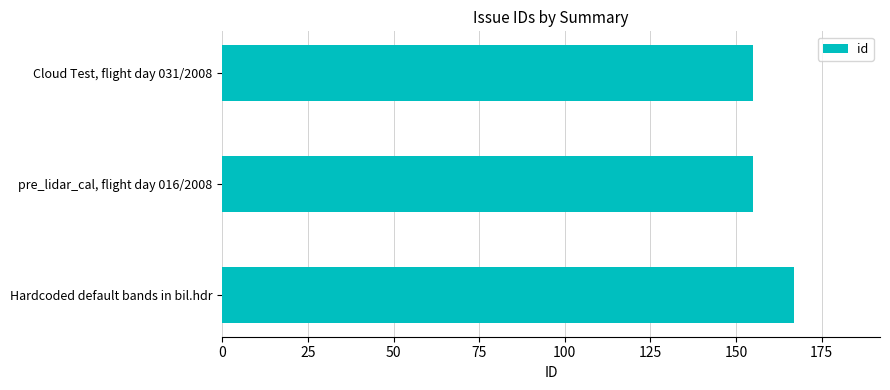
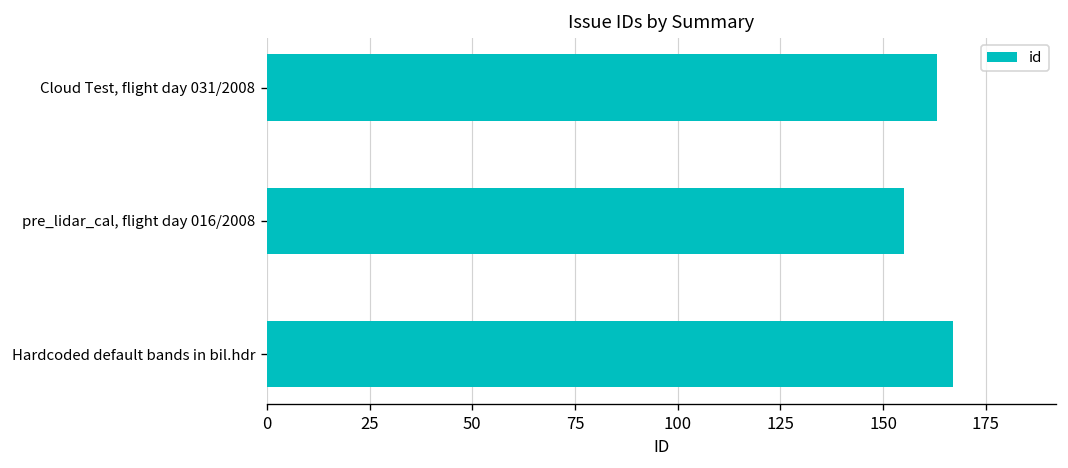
  {
-   "Cloud Test, flight day 031/2008": 155,
+   "Cloud Test, flight day 031/2008": 163,
    "pre_lidar_cal, flight day 016/2008": 155,
    "Hardcoded default bands in bil.hdr": 167
  }
